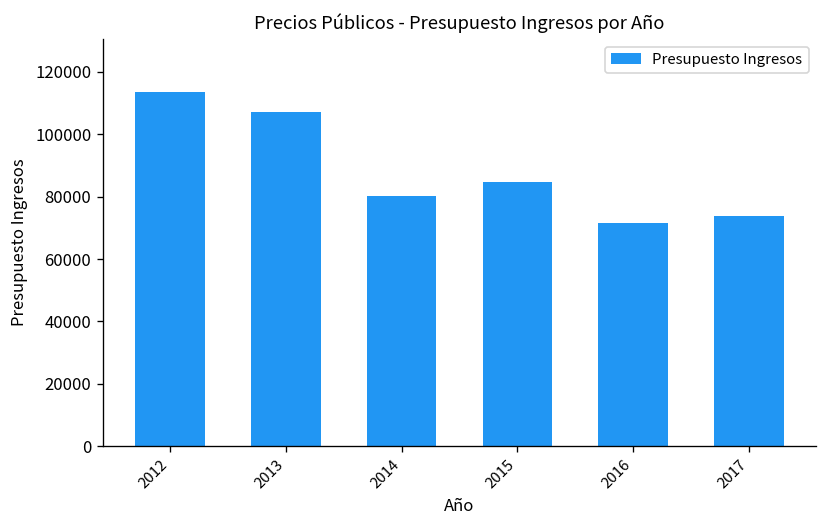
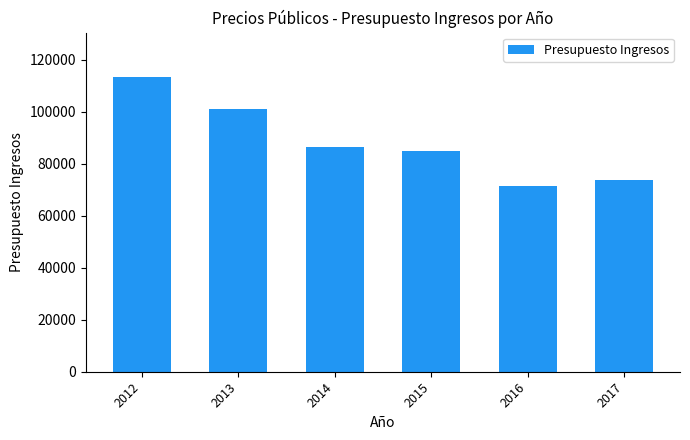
  {
    "2012": 114000,
-   "2013": 107000,
-   "2014": 80000,
+   "2013": 101000,
+   "2014": 87000,
    "2015": 85000,
    "2016": 72000,
    "2017": 74000
  }
